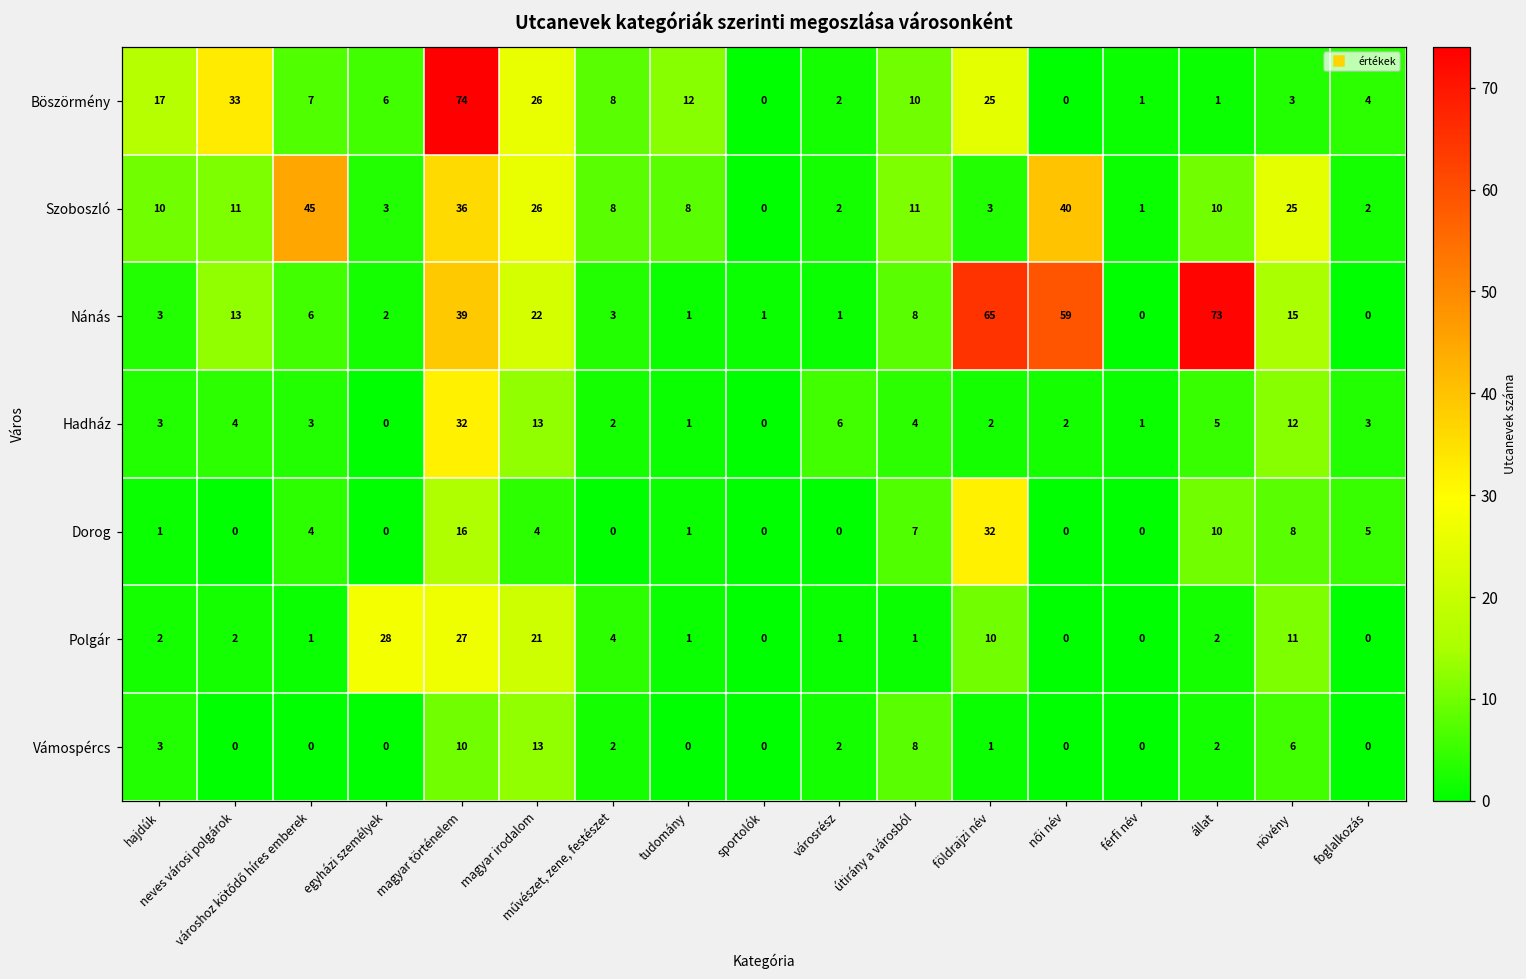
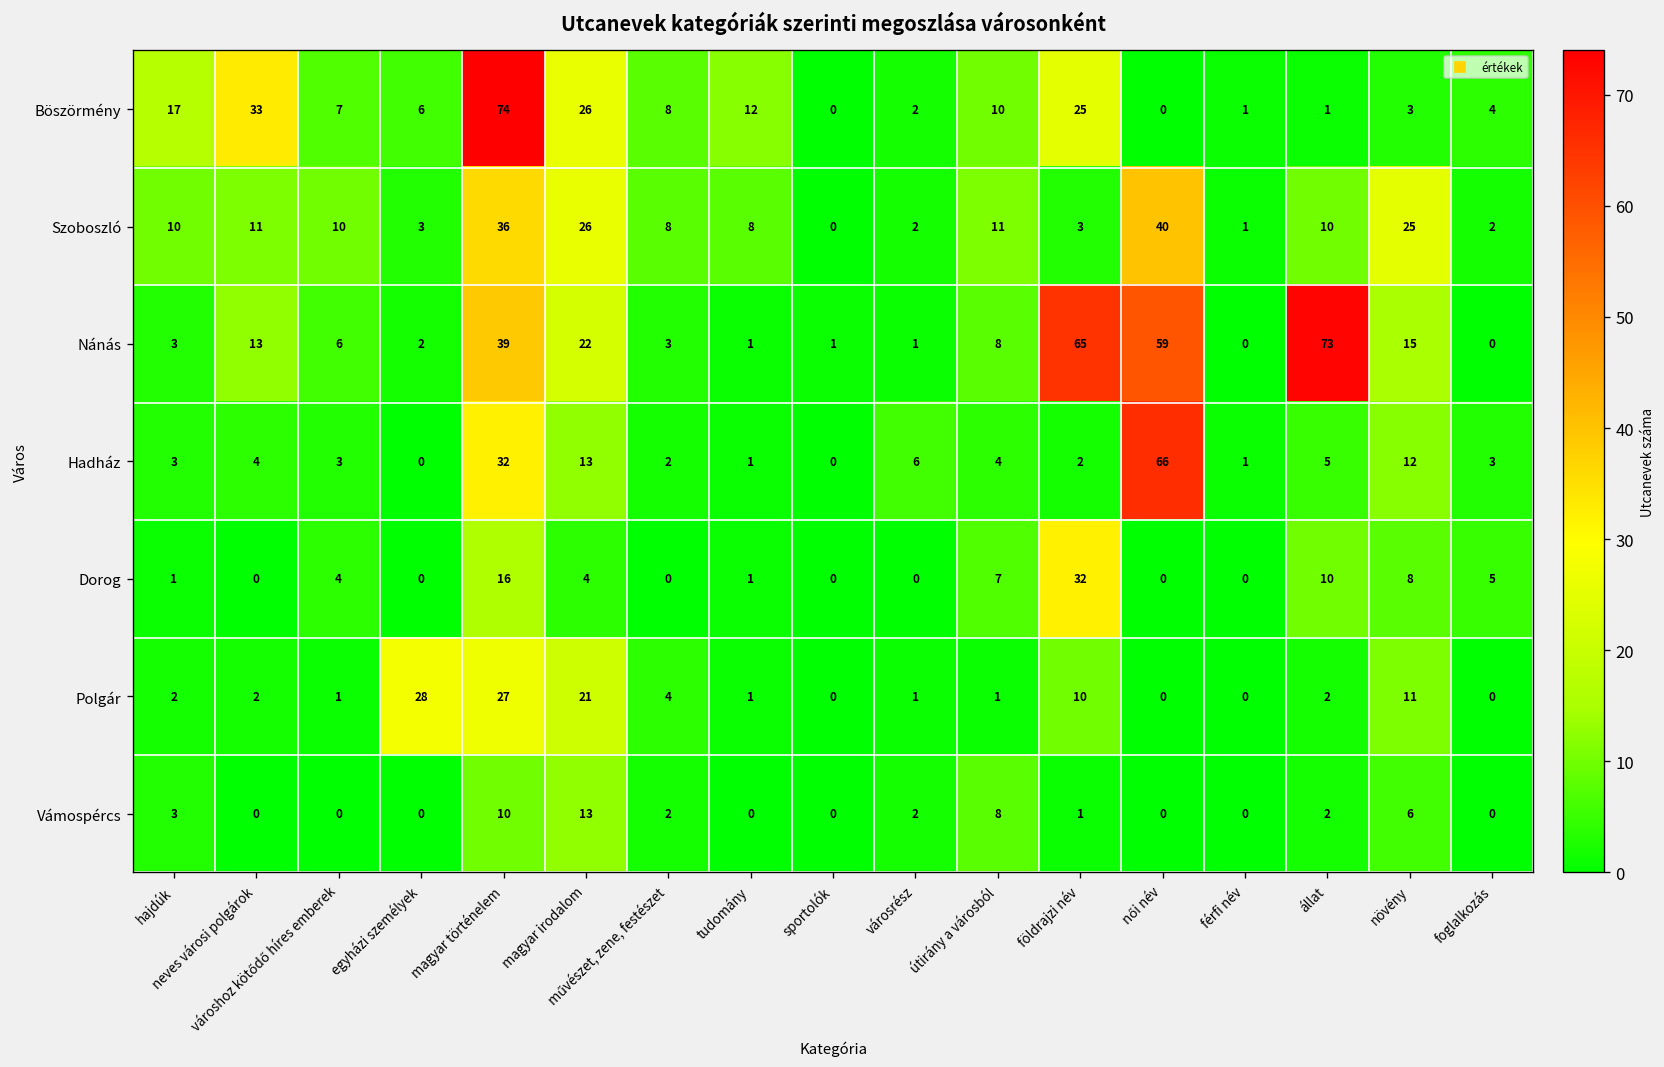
  {
    "Böszörmény": {
      "hajdúk": 17,
      "neves városi polgárok": 33,
      "városhoz kötődő híres emberek": 7,
      "egyházi személyek": 6,
      "magyar történelem": 74,
      "magyar irodalom": 26,
      "művészet, zene, festészet": 8,
      "tudomány": 12,
      "sportolók": 0,
      "városrész": 2,
      "útirány a városból": 10,
      "földrajzi név": 25,
      "női név": 0,
      "férfi név": 1,
      "állat": 1,
      "növény": 3,
      "foglalkozás": 4
    },
    "Szoboszló": {
      "hajdúk": 10,
      "neves városi polgárok": 11,
-     "városhoz kötődő híres emberek": 45,
+     "városhoz kötődő híres emberek": 10,
      "egyházi személyek": 3,
      "magyar történelem": 36,
      "magyar irodalom": 26,
      "művészet, zene, festészet": 8,
      "tudomány": 8,
      "sportolók": 0,
      "városrész": 2,
      "útirány a városból": 11,
      "földrajzi név": 3,
      "női név": 40,
      "férfi név": 1,
      "állat": 10,
      "növény": 25,
      "foglalkozás": 2
    },
    "Nánás": {
      "hajdúk": 3,
      "neves városi polgárok": 13,
      "városhoz kötődő híres emberek": 6,
      "egyházi személyek": 2,
      "magyar történelem": 39,
      "magyar irodalom": 22,
      "művészet, zene, festészet": 3,
      "tudomány": 1,
      "sportolók": 1,
      "városrész": 1,
      "útirány a városból": 8,
      "földrajzi név": 65,
      "női név": 59,
      "férfi név": 0,
      "állat": 73,
      "növény": 15,
      "foglalkozás": 0
    },
    "Hadház": {
      "hajdúk": 3,
      "neves városi polgárok": 4,
      "városhoz kötődő híres emberek": 3,
      "egyházi személyek": 0,
      "magyar történelem": 32,
      "magyar irodalom": 13,
      "művészet, zene, festészet": 2,
      "tudomány": 1,
      "sportolók": 0,
      "városrész": 6,
      "útirány a városból": 4,
      "földrajzi név": 2,
-     "női név": 2,
+     "női név": 66,
      "férfi név": 1,
      "állat": 5,
      "növény": 12,
      "foglalkozás": 3
    },
    "Dorog": {
      "hajdúk": 1,
      "neves városi polgárok": 0,
      "városhoz kötődő híres emberek": 4,
      "egyházi személyek": 0,
      "magyar történelem": 16,
      "magyar irodalom": 4,
      "művészet, zene, festészet": 0,
      "tudomány": 1,
      "sportolók": 0,
      "városrész": 0,
      "útirány a városból": 7,
      "földrajzi név": 32,
      "női név": 0,
      "férfi név": 0,
      "állat": 10,
      "növény": 8,
      "foglalkozás": 5
    },
    "Polgár": {
      "hajdúk": 2,
      "neves városi polgárok": 2,
      "városhoz kötődő híres emberek": 1,
      "egyházi személyek": 28,
      "magyar történelem": 27,
      "magyar irodalom": 21,
      "művészet, zene, festészet": 4,
      "tudomány": 1,
      "sportolók": 0,
      "városrész": 1,
      "útirány a városból": 1,
      "földrajzi név": 10,
      "női név": 0,
      "férfi név": 0,
      "állat": 2,
      "növény": 11,
      "foglalkozás": 0
    },
    "Vámospércs": {
      "hajdúk": 3,
      "neves városi polgárok": 0,
      "városhoz kötődő híres emberek": 0,
      "egyházi személyek": 0,
      "magyar történelem": 10,
      "magyar irodalom": 13,
      "művészet, zene, festészet": 2,
      "tudomány": 0,
      "sportolók": 0,
      "városrész": 2,
      "útirány a városból": 8,
      "földrajzi név": 1,
      "női név": 0,
      "férfi név": 0,
      "állat": 2,
      "növény": 6,
      "foglalkozás": 0
    }
  }
